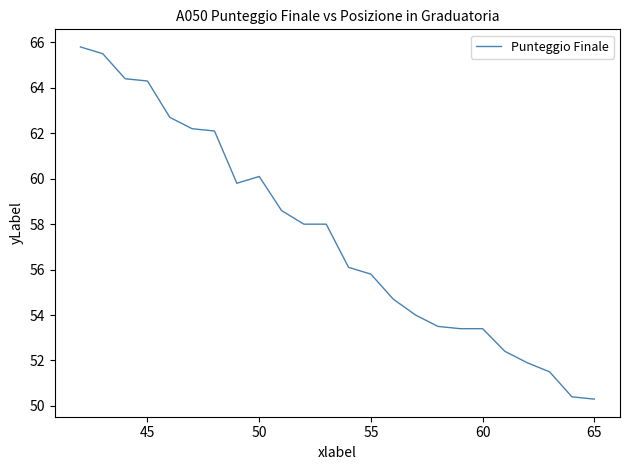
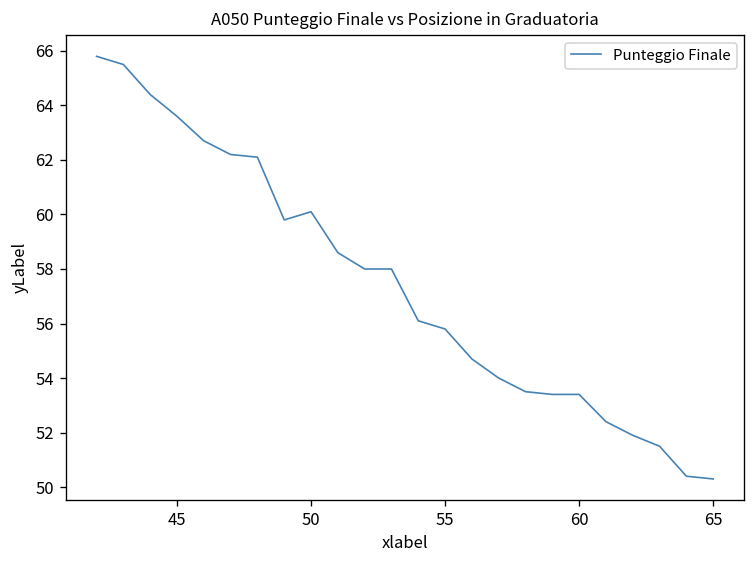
  {
-   "45": 64.3,
+   "45": 63.6,
    "50": 60.1,
    "55": 55.8,
    "60": 53.4,
    "65": 50.3
  }
